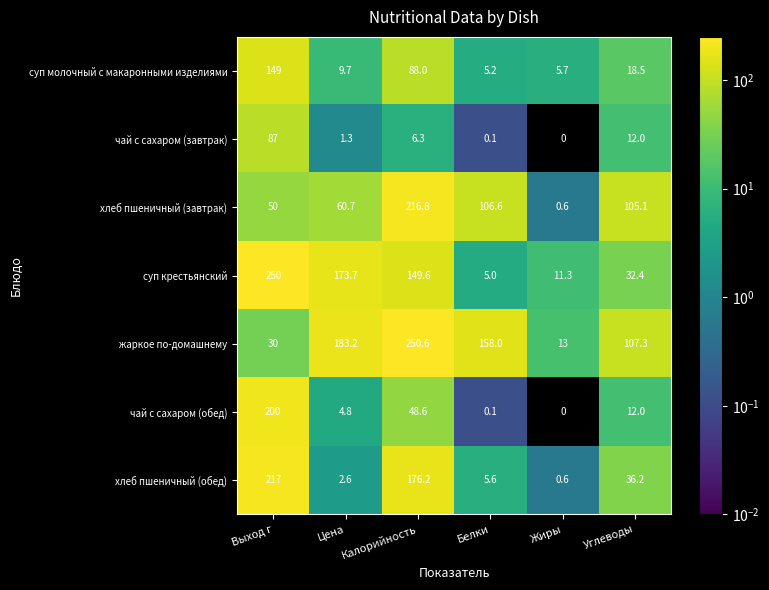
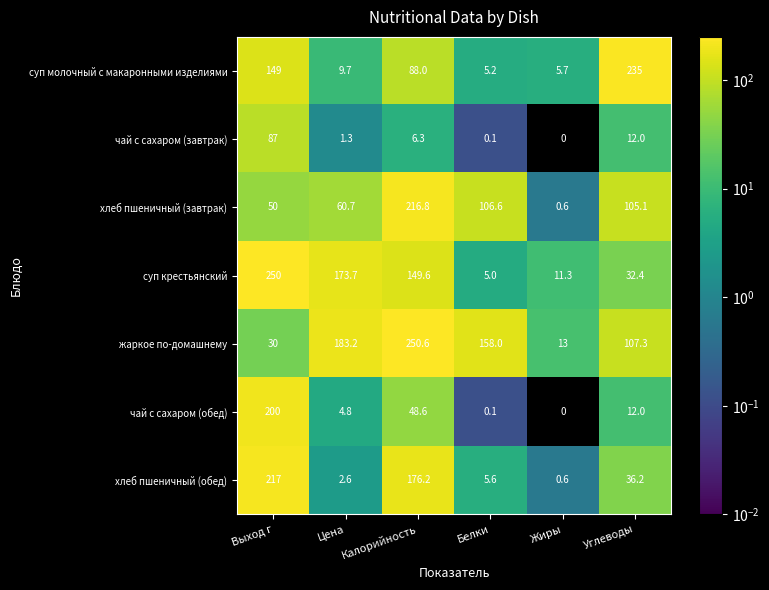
  {
    "суп молочный с макаронными изделиями": {
      "Выход г": 149,
      "Цена": 9.7,
      "Калорийность": 88.0,
      "Белки": 5.2,
      "Жиры": 5.7,
-     "Углеводы": 18.5
+     "Углеводы": 235
    },
    "чай с сахаром (завтрак)": {
      "Выход г": 87,
      "Цена": 1.3,
      "Калорийность": 6.3,
      "Белки": 0.1,
      "Жиры": 0,
      "Углеводы": 12.0
    },
    "хлеб пшеничный (завтрак)": {
      "Выход г": 50,
      "Цена": 60.7,
      "Калорийность": 216.8,
      "Белки": 106.6,
      "Жиры": 0.6,
      "Углеводы": 105.1
    },
    "суп крестьянский": {
      "Выход г": 250,
      "Цена": 173.7,
      "Калорийность": 149.6,
      "Белки": 5.0,
      "Жиры": 11.3,
      "Углеводы": 32.4
    },
    "жаркое по-домашнему": {
      "Выход г": 30,
      "Цена": 183.2,
      "Калорийность": 250.6,
      "Белки": 158.0,
      "Жиры": 13,
      "Углеводы": 107.3
    },
    "чай с сахаром (обед)": {
      "Выход г": 200,
      "Цена": 4.8,
      "Калорийность": 48.6,
      "Белки": 0.1,
      "Жиры": 0,
      "Углеводы": 12.0
    },
    "хлеб пшеничный (обед)": {
      "Выход г": 217,
      "Цена": 2.6,
      "Калорийность": 176.2,
      "Белки": 5.6,
      "Жиры": 0.6,
      "Углеводы": 36.2
    }
  }
